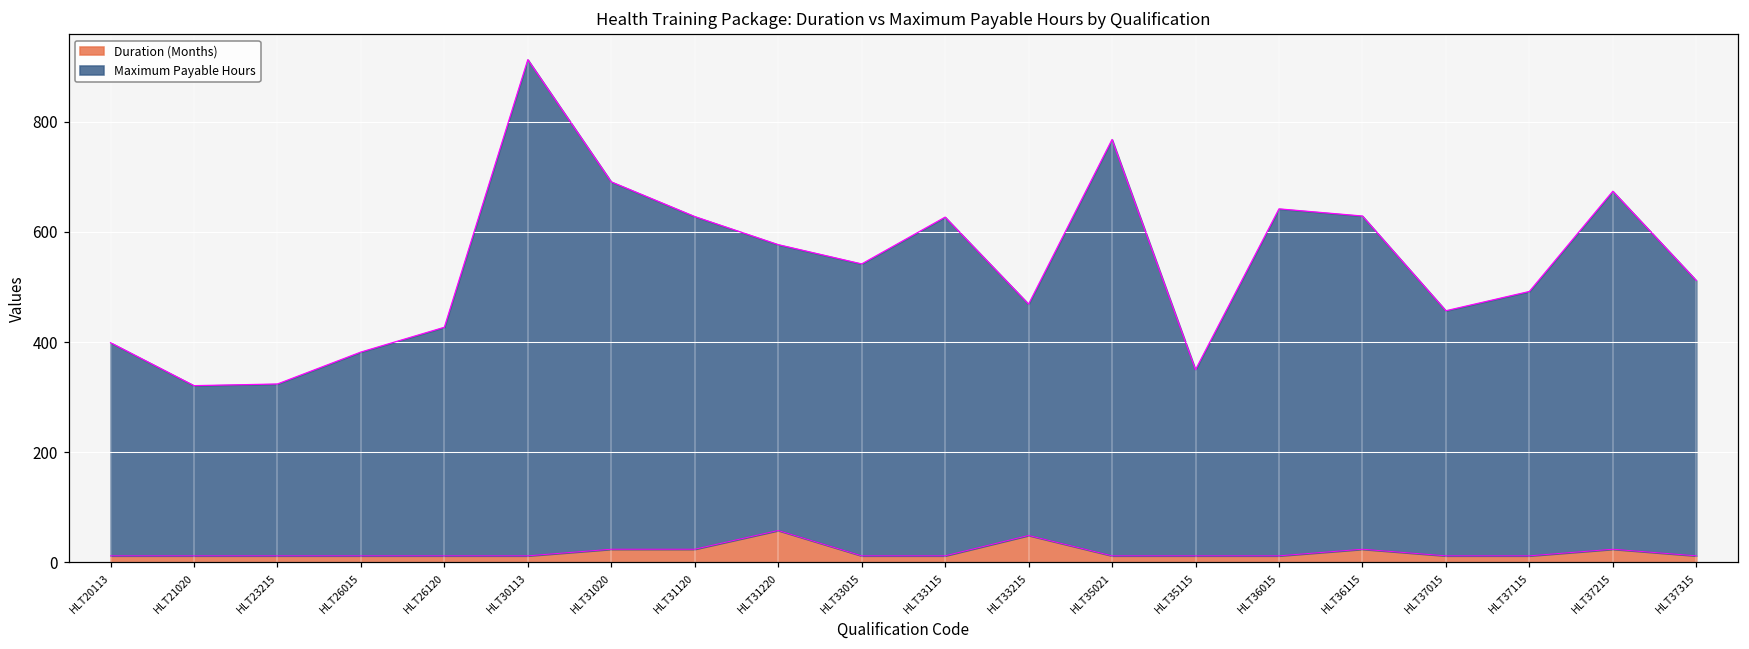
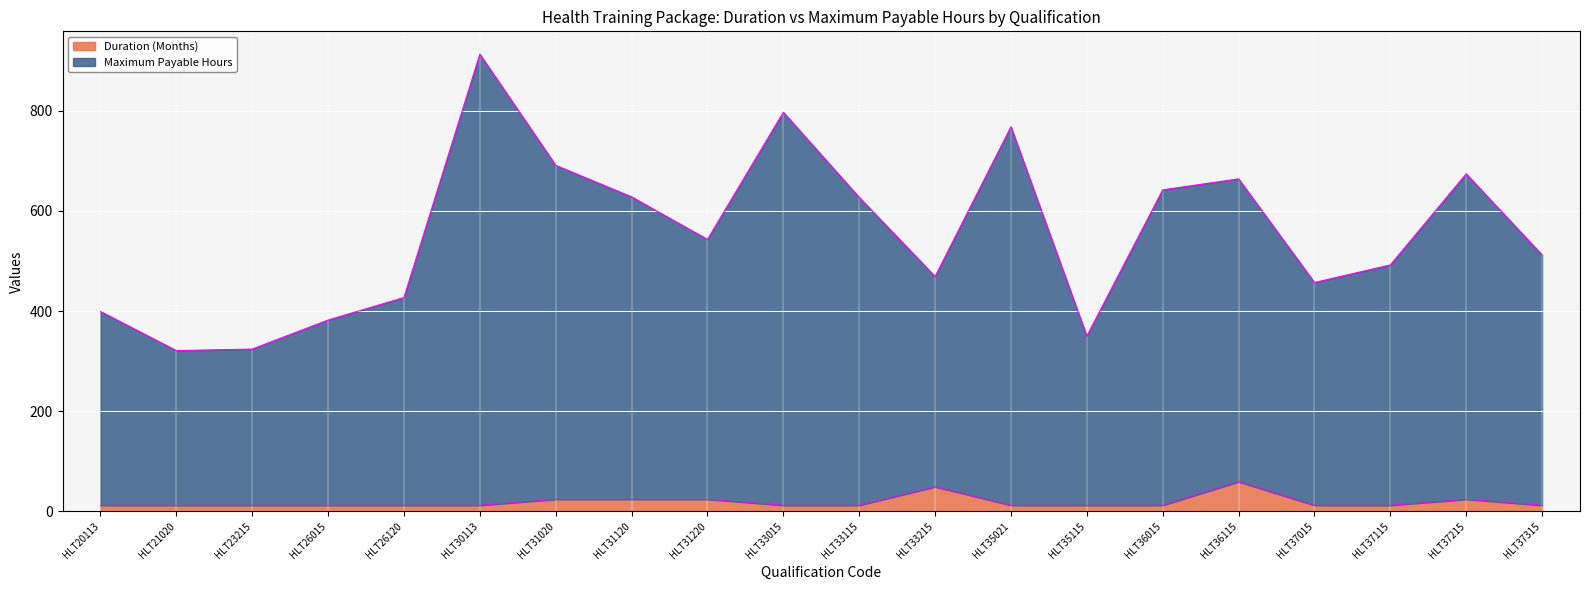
  {
    "Duration (Months)": {
      "HLT20113": 10,
      "HLT21020": 10,
      "HLT23215": 10,
      "HLT26015": 10,
      "HLT26120": 10,
      "HLT30113": 10,
      "HLT31020": 20,
      "HLT31120": 20,
-     "HLT31220": 60,
+     "HLT31220": 20,
      "HLT33015": 10,
      "HLT33115": 10,
      "HLT33215": 50,
      "HLT35021": 10,
      "HLT35115": 10,
      "HLT36015": 10,
-     "HLT36115": 20,
+     "HLT36115": 60,
      "HLT37015": 10,
      "HLT37115": 10,
      "HLT37215": 20,
      "HLT37315": 10
    },
    "Maximum Payable Hours": {
      "HLT20113": 390,
      "HLT21020": 310,
      "HLT23215": 310,
      "HLT26015": 370,
      "HLT26120": 420,
      "HLT30113": 900,
      "HLT31020": 670,
      "HLT31120": 600,
      "HLT31220": 520,
-     "HLT33015": 530,
+     "HLT33015": 790,
      "HLT33115": 620,
      "HLT33215": 420,
      "HLT35021": 760,
      "HLT35115": 340,
      "HLT36015": 630,
      "HLT36115": 610,
      "HLT37015": 450,
      "HLT37115": 480,
      "HLT37215": 650,
      "HLT37315": 500
    }
  }
